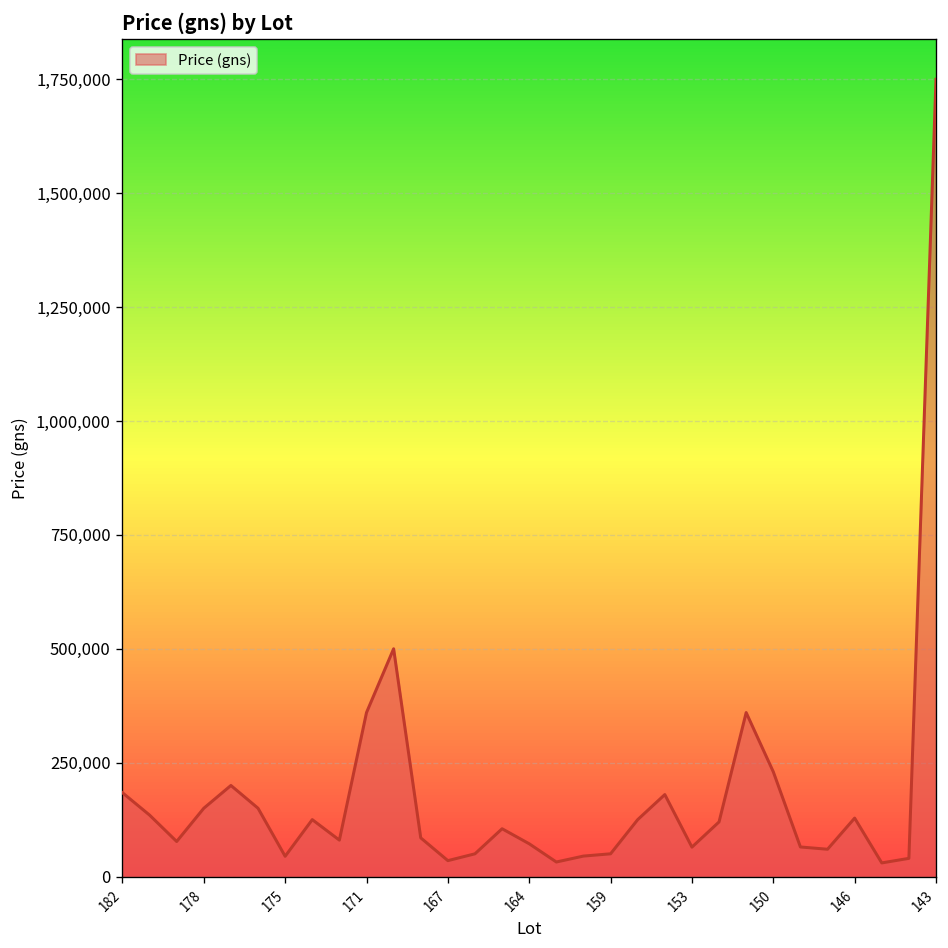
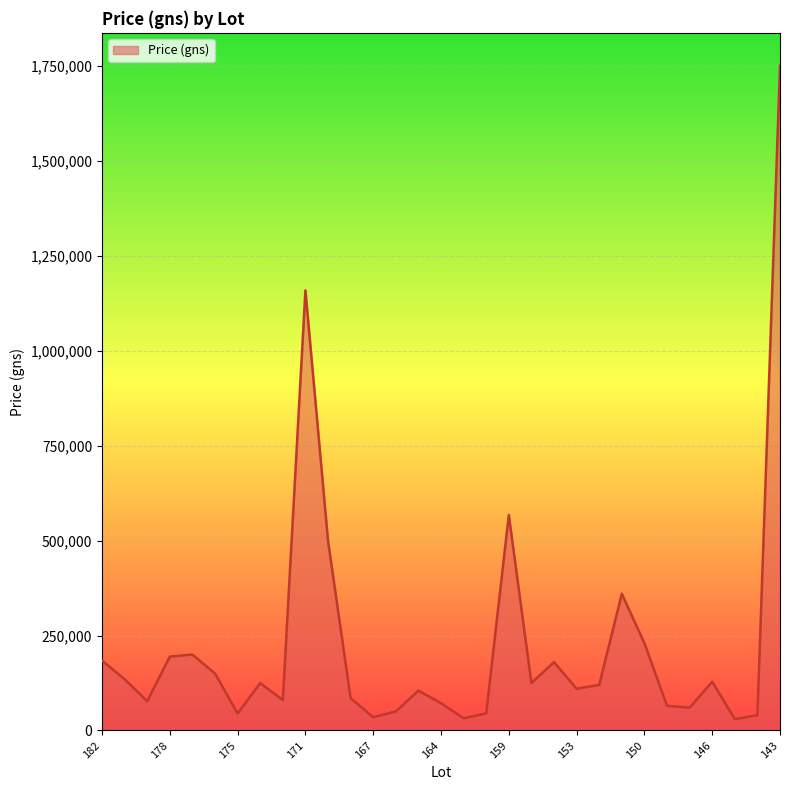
  {
    "182": "180,000",
-   "178": "150,000",
+   "178": "190,000",
    "175": "40,000",
-   "171": "360,000",
+   "171": "1,160,000",
    "167": "40,000",
    "164": "70,000",
-   "159": "50,000",
-   "153": "60,000",
+   "159": "570,000",
+   "153": "110,000",
    "150": "230,000",
    "146": "130,000",
    "143": "1,750,000"
  }
